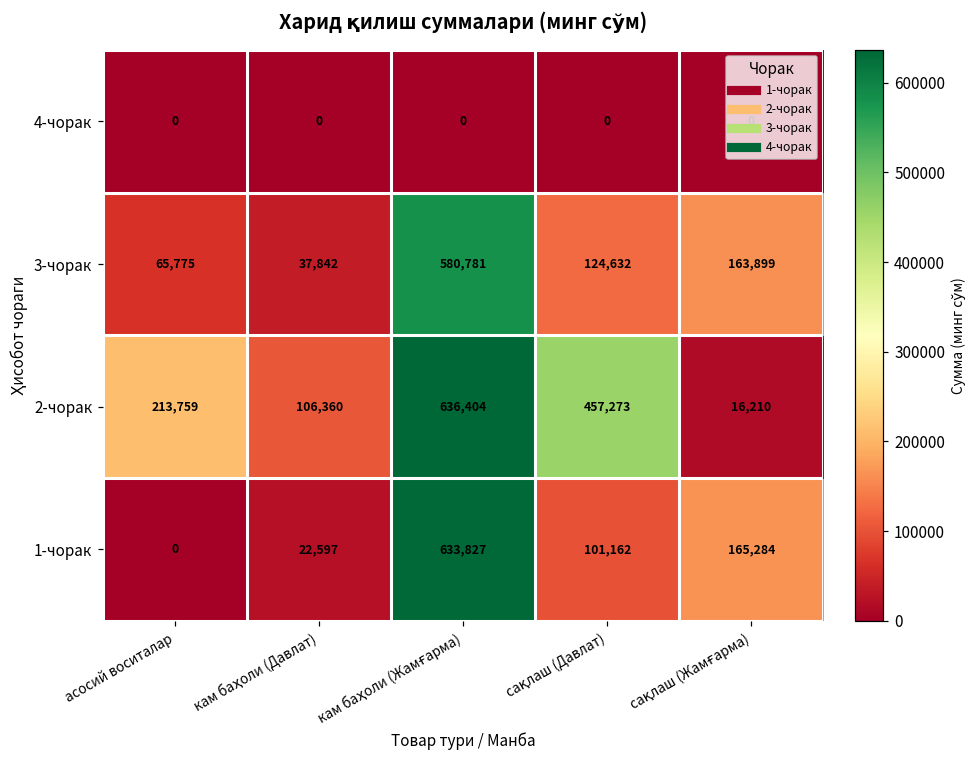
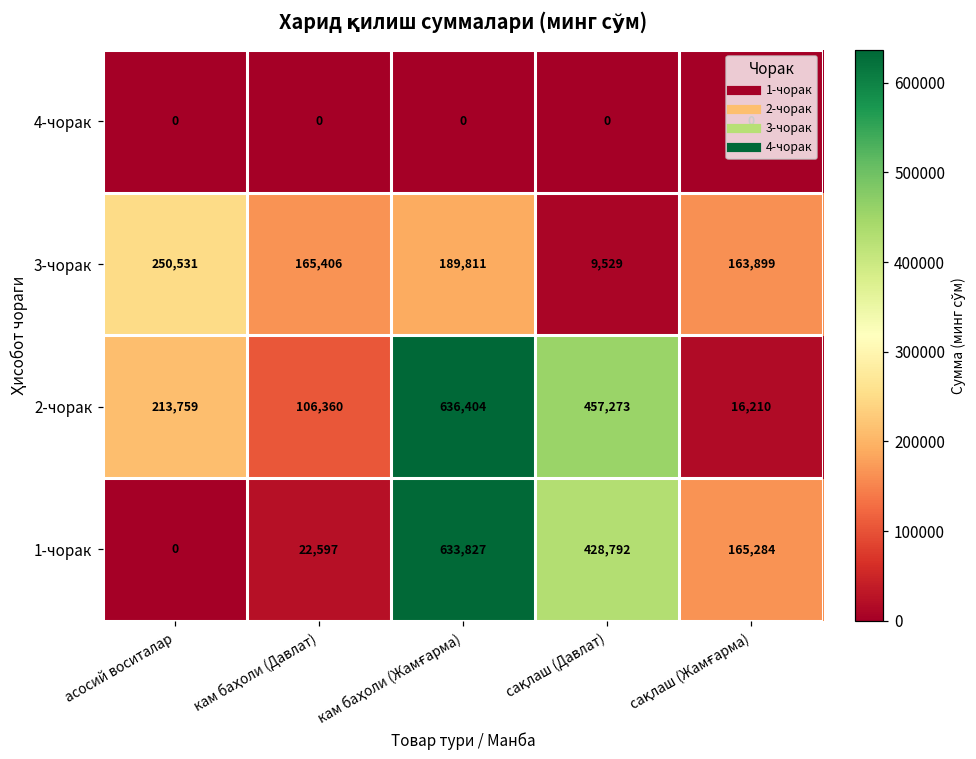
  {
    "4-чорак": {
      "асосий воситалар": "0",
      "кам баҳоли (Давлат)": "0",
      "кам баҳоли (Жамғарма)": "0",
      "сақлаш (Давлат)": "0"
    },
    "3-чорак": {
-     "асосий воситалар": "65,775",
-     "кам баҳоли (Давлат)": "37,842",
-     "кам баҳоли (Жамғарма)": "580,781",
-     "сақлаш (Давлат)": "124,632",
+     "асосий воситалар": "250,531",
+     "кам баҳоли (Давлат)": "165,406",
+     "кам баҳоли (Жамғарма)": "189,811",
+     "сақлаш (Давлат)": "9,529",
      "сақлаш (Жамғарма)": "163,899"
    },
    "2-чорак": {
      "асосий воситалар": "213,759",
      "кам баҳоли (Давлат)": "106,360",
      "кам баҳоли (Жамғарма)": "636,404",
      "сақлаш (Давлат)": "457,273",
      "сақлаш (Жамғарма)": "16,210"
    },
    "1-чорак": {
      "асосий воситалар": "0",
      "кам баҳоли (Давлат)": "22,597",
      "кам баҳоли (Жамғарма)": "633,827",
-     "сақлаш (Давлат)": "101,162",
+     "сақлаш (Давлат)": "428,792",
      "сақлаш (Жамғарма)": "165,284"
    }
  }
